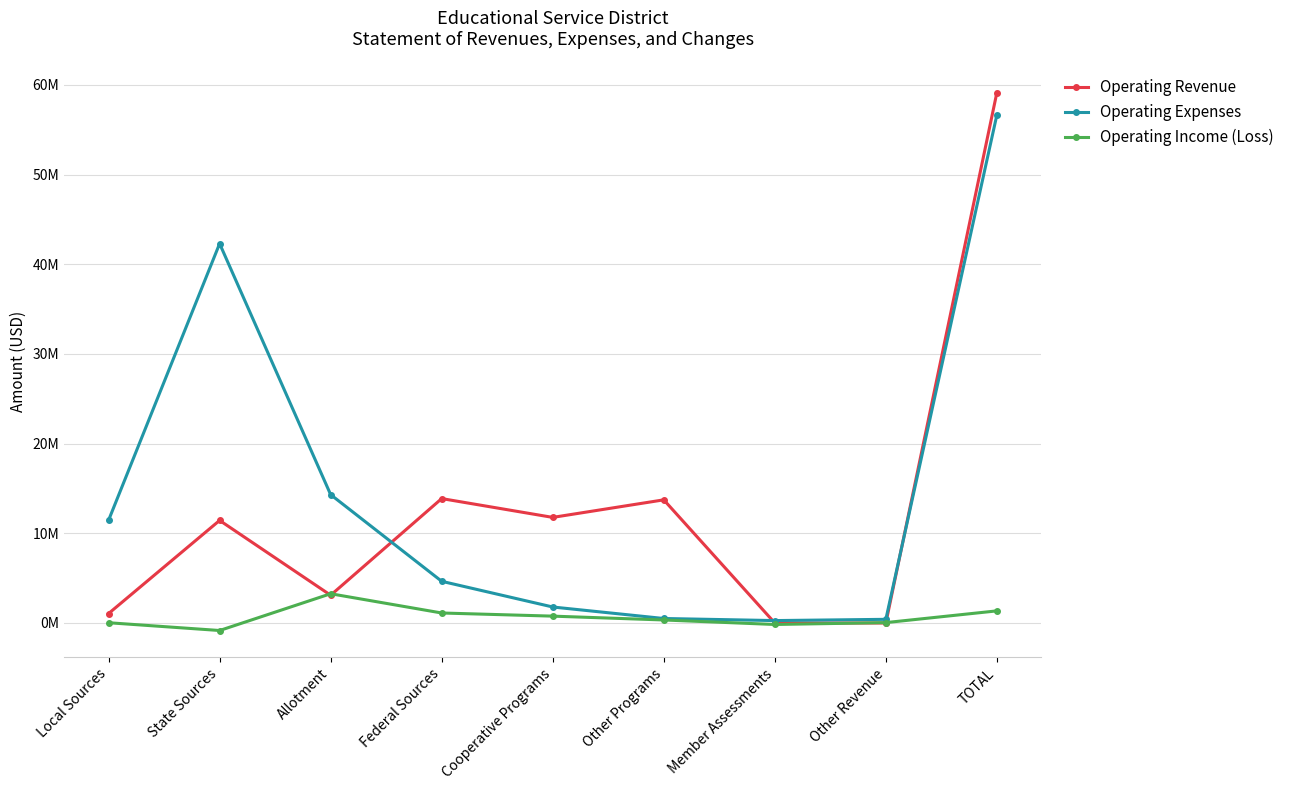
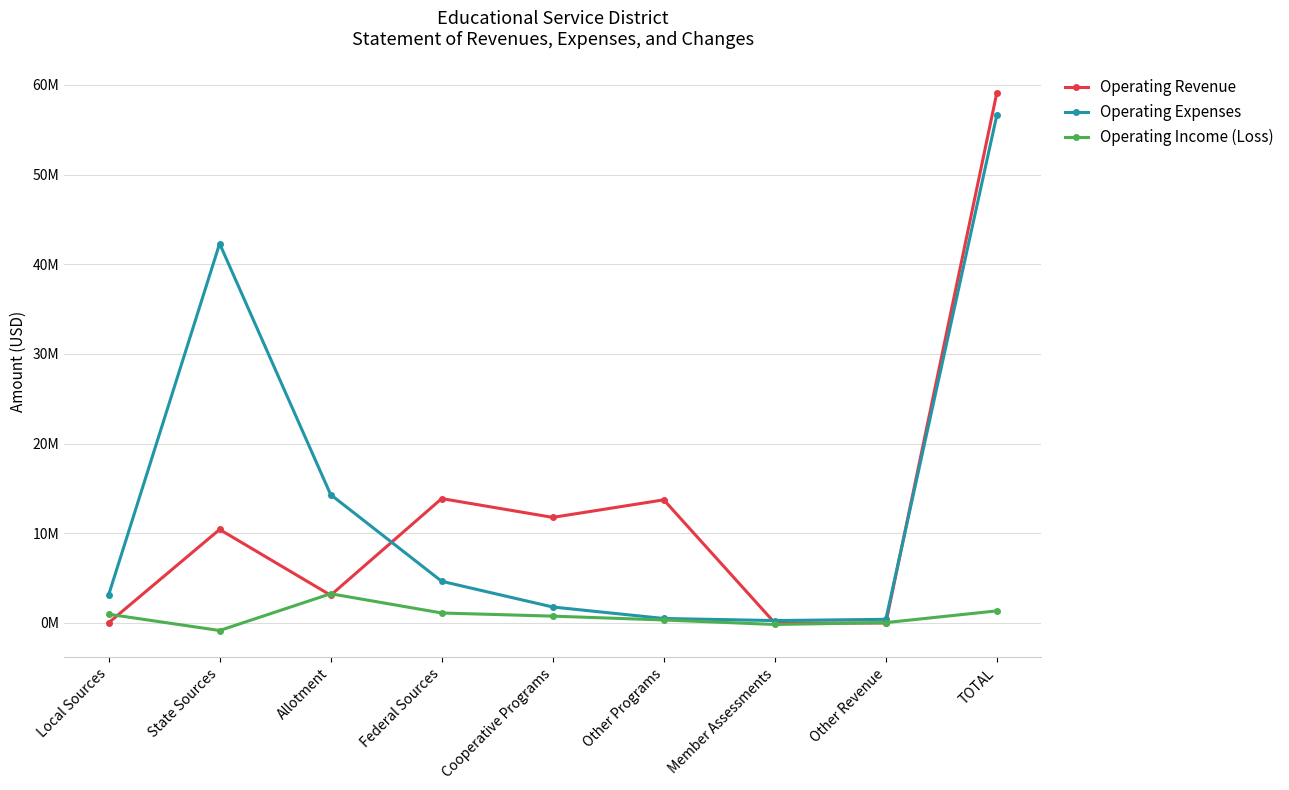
  {
    "Operating Revenue": {
-     "Local Sources": 1000000,
-     "State Sources": 11000000,
+     "Local Sources": 0,
+     "State Sources": 10000000,
      "Federal Sources": 14000000,
      "Cooperative Programs": 12000000,
      "Other Programs": 14000000,
      "TOTAL": 59000000
    },
    "Operating Expenses": {
-     "Local Sources": 11000000,
+     "Local Sources": 3000000,
      "State Sources": 42000000,
      "Allotment": 14000000,
      "Federal Sources": 5000000,
      "Cooperative Programs": 2000000,
      "Other Revenue": 0,
      "TOTAL": 57000000
    },
    "Operating Income (Loss)": {
-     "Local Sources": 0,
+     "Local Sources": 1000000,
      "State Sources": -1000000,
      "Federal Sources": 1000000,
      "Cooperative Programs": 1000000,
      "TOTAL": 1000000
    }
  }
